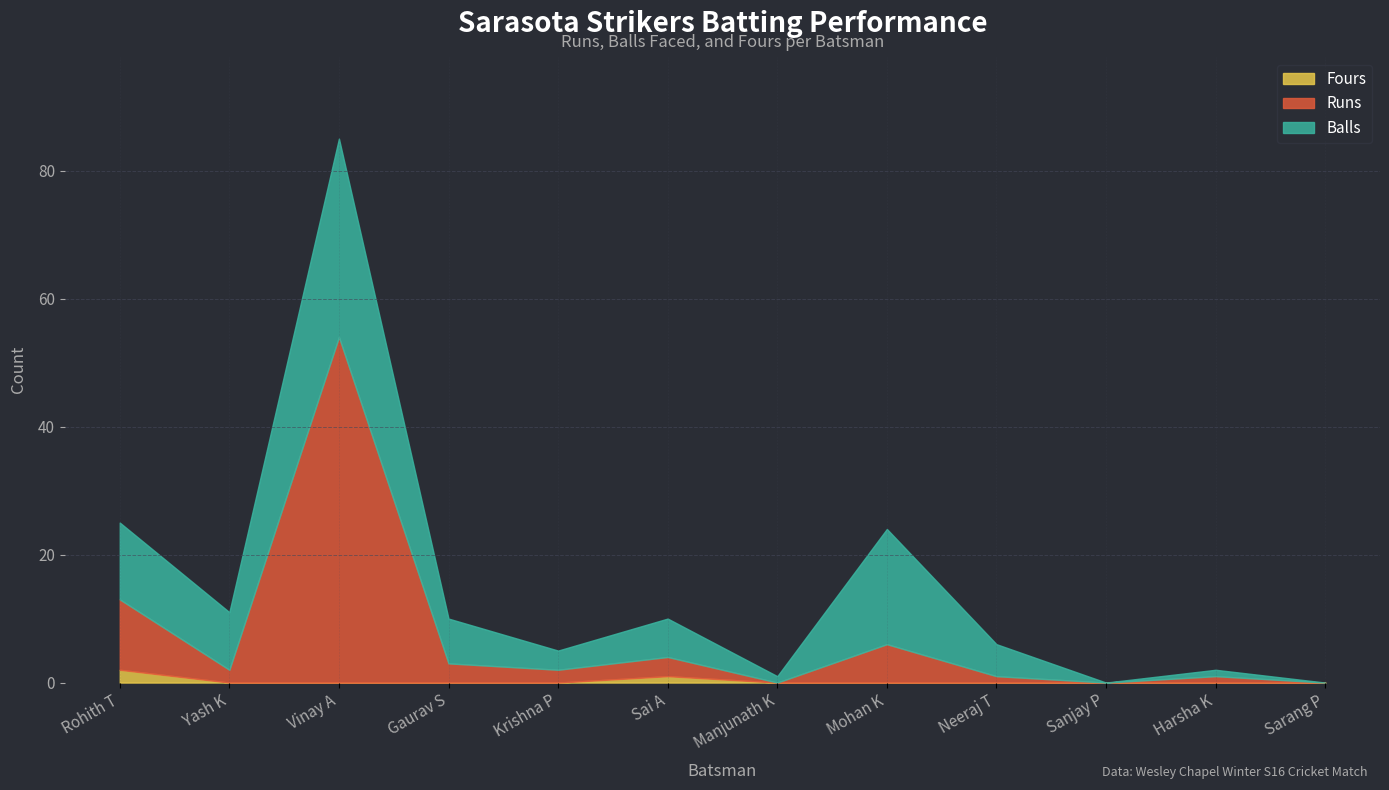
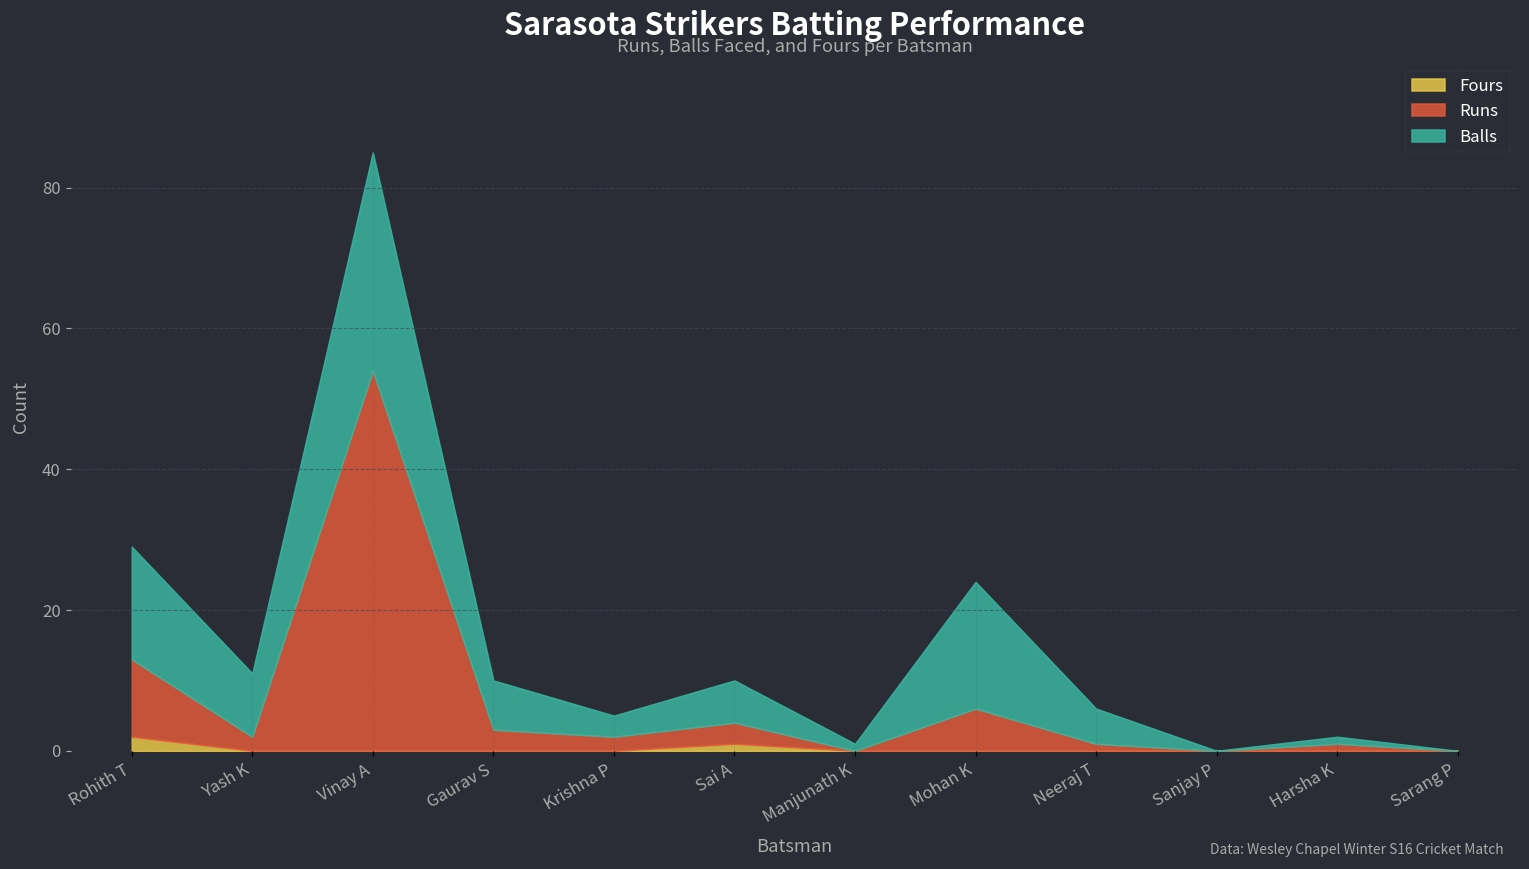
  {
    "Fours": {
      "Rohith T": 2,
      "Yash K": 0,
      "Vinay A": 0,
      "Gaurav S": 0,
      "Krishna P": 0,
      "Sai A": 1,
      "Mohan K": 0,
      "Neeraj T": 0,
      "Harsha K": 0
    },
    "Runs": {
      "Rohith T": 11,
      "Yash K": 2,
      "Vinay A": 54,
      "Gaurav S": 3,
      "Krishna P": 2,
      "Sai A": 3,
      "Mohan K": 6,
      "Neeraj T": 1,
      "Harsha K": 1
    },
    "Balls": {
-     "Rohith T": 12,
+     "Rohith T": 16,
      "Yash K": 9,
      "Vinay A": 31,
      "Gaurav S": 7,
      "Krishna P": 3,
      "Sai A": 6,
      "Manjunath K": 1,
      "Mohan K": 18,
      "Neeraj T": 5,
      "Harsha K": 1
    }
  }
